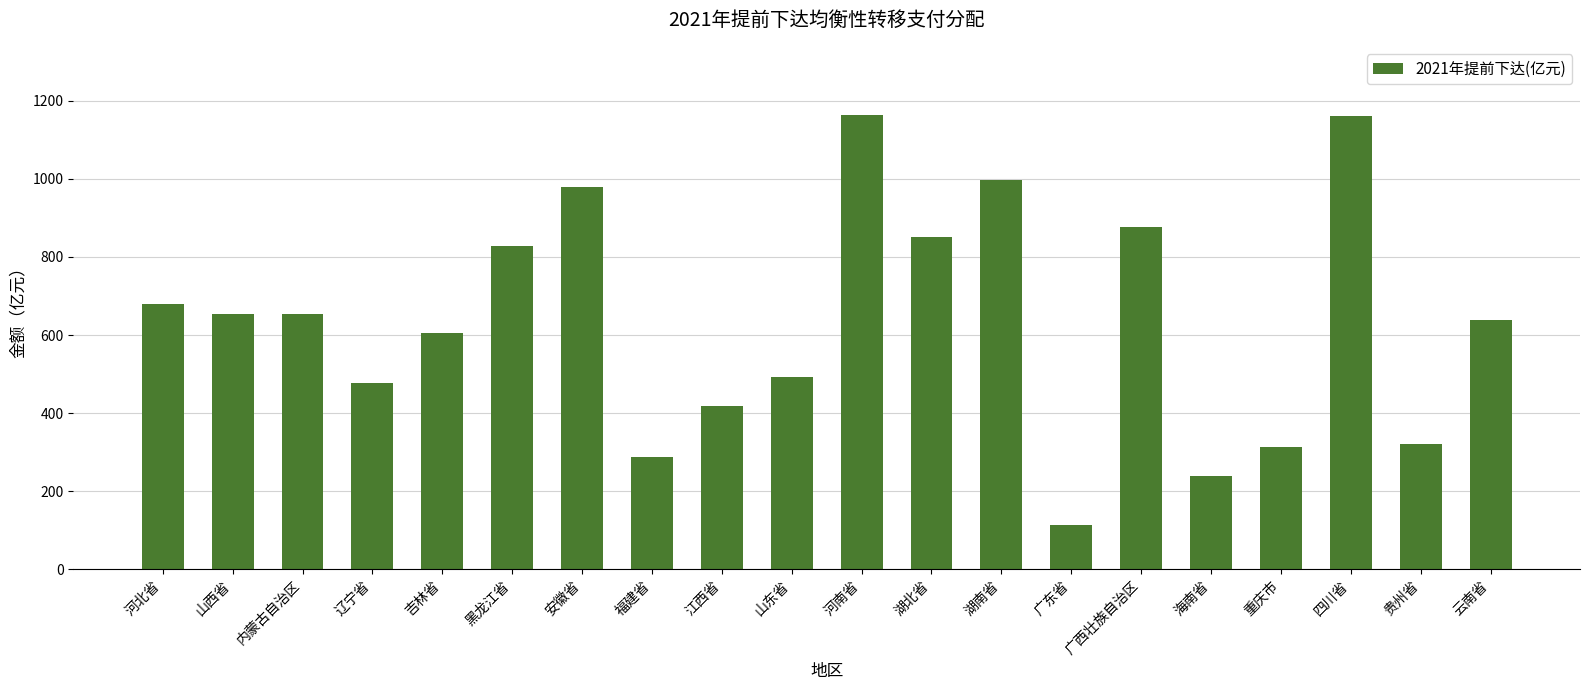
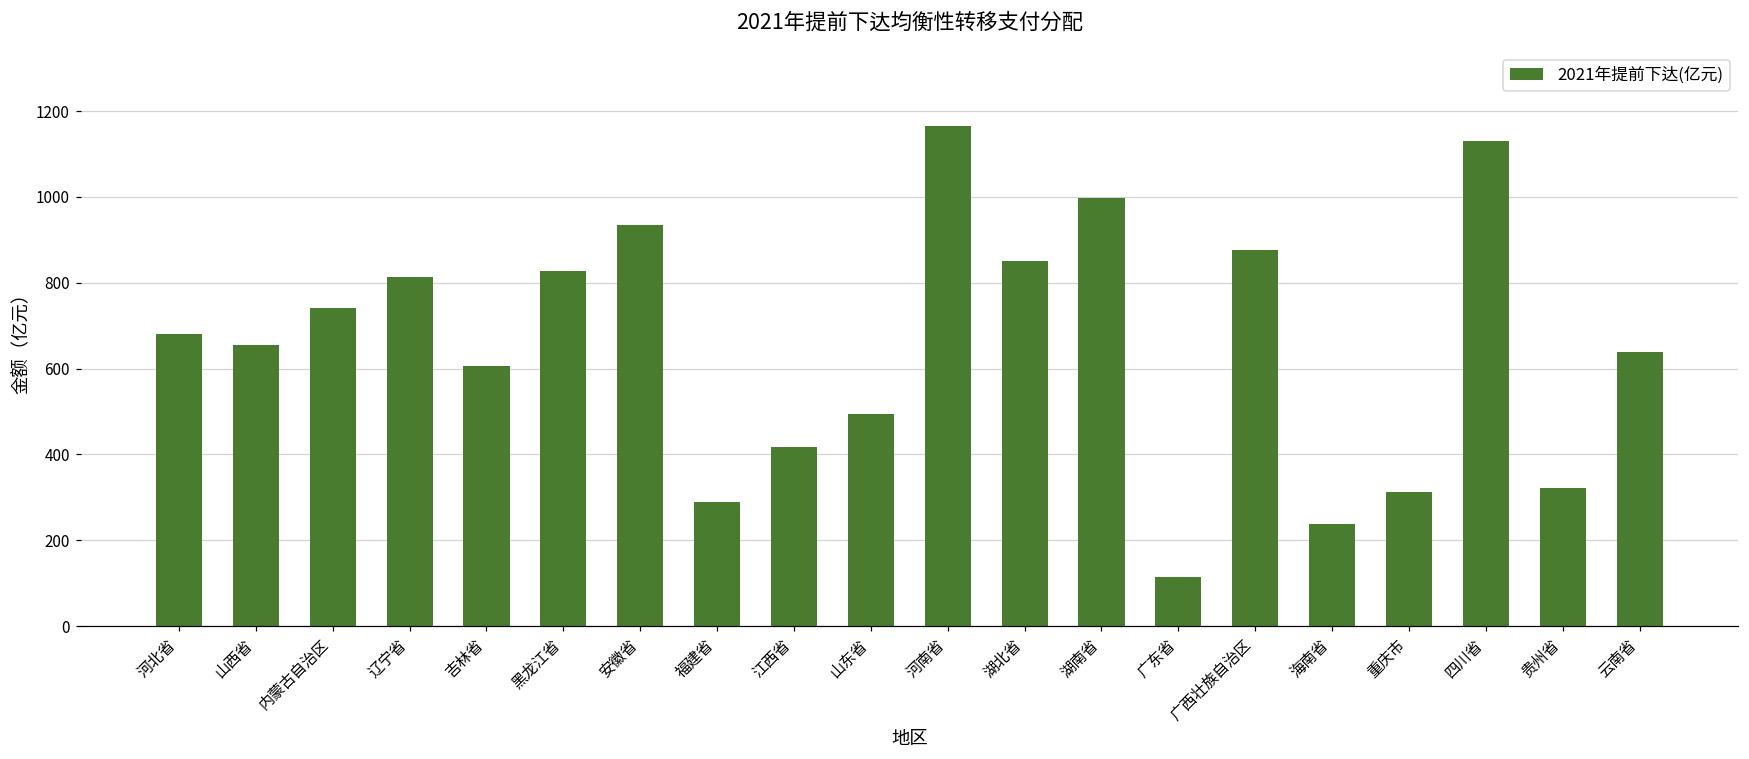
  {
    "河北省": 680,
    "山西省": 650,
-   "内蒙古自治区": 650,
-   "辽宁省": 480,
+   "内蒙古自治区": 740,
+   "辽宁省": 810,
    "吉林省": 610,
    "黑龙江省": 830,
-   "安徽省": 980,
+   "安徽省": 940,
    "福建省": 290,
    "江西省": 420,
    "山东省": 490,
    "河南省": 1160,
    "湖北省": 850,
    "湖南省": 1000,
    "广东省": 110,
    "广西壮族自治区": 880,
    "海南省": 240,
    "重庆市": 310,
-   "四川省": 1160,
+   "四川省": 1130,
    "贵州省": 320,
    "云南省": 640
  }
